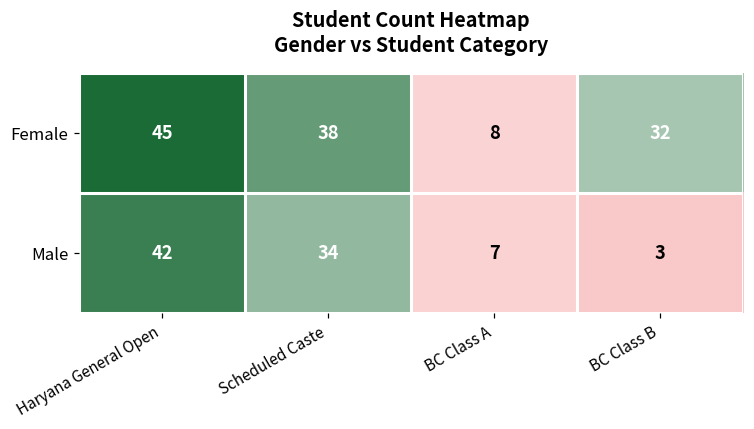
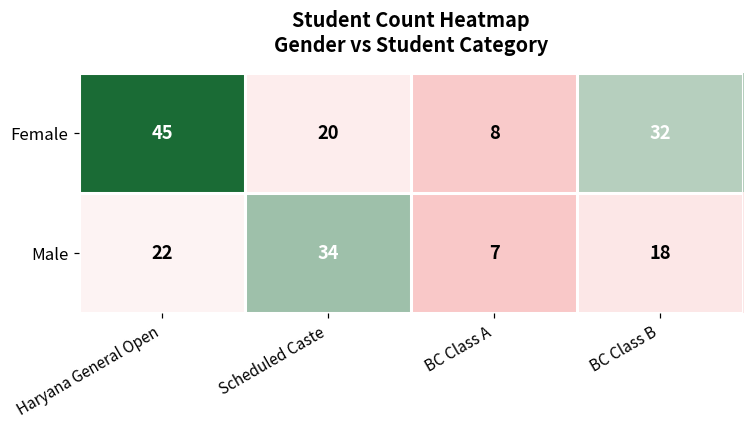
  {
    "Female": {
      "Haryana General Open": 45,
-     "Scheduled Caste": 38,
+     "Scheduled Caste": 20,
      "BC Class A": 8,
      "BC Class B": 32
    },
    "Male": {
-     "Haryana General Open": 42,
+     "Haryana General Open": 22,
      "Scheduled Caste": 34,
      "BC Class A": 7,
-     "BC Class B": 3
+     "BC Class B": 18
    }
  }
